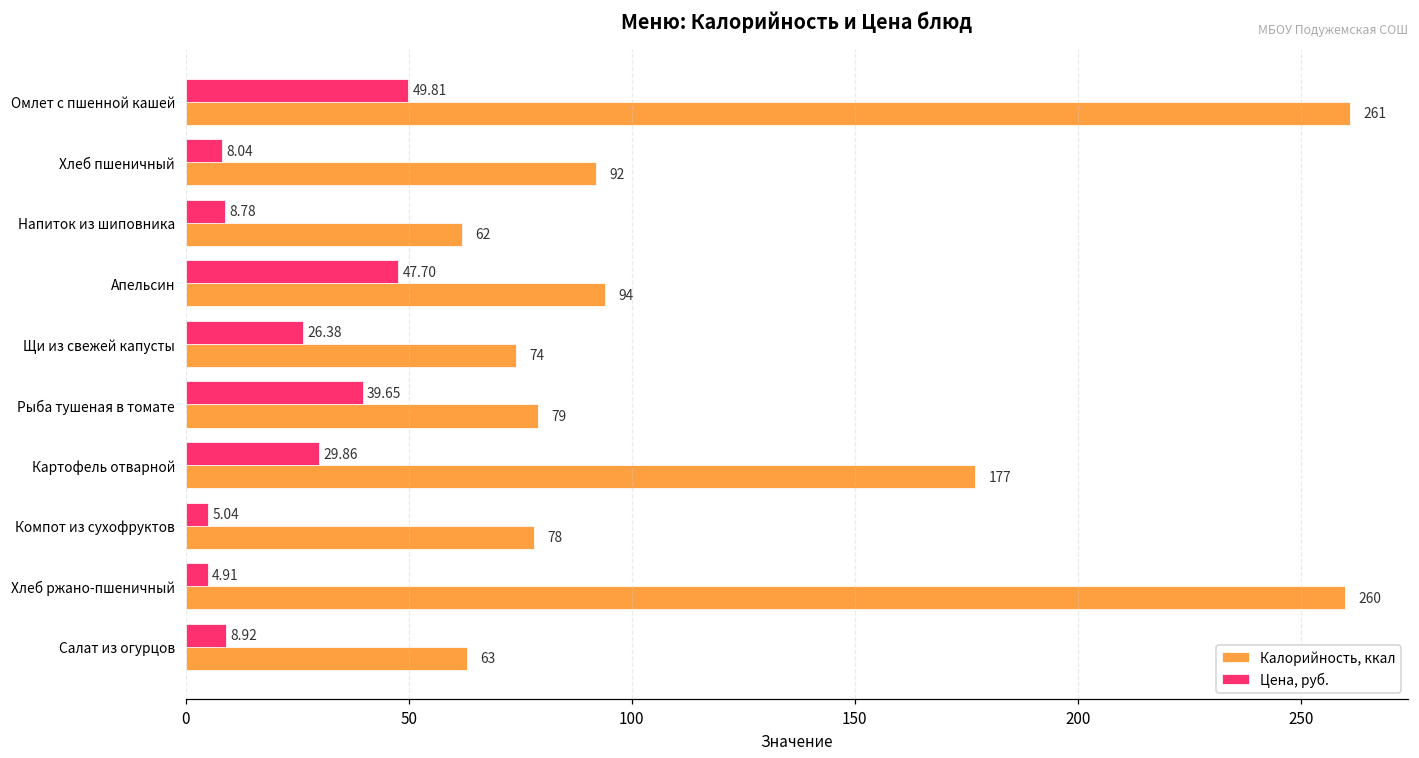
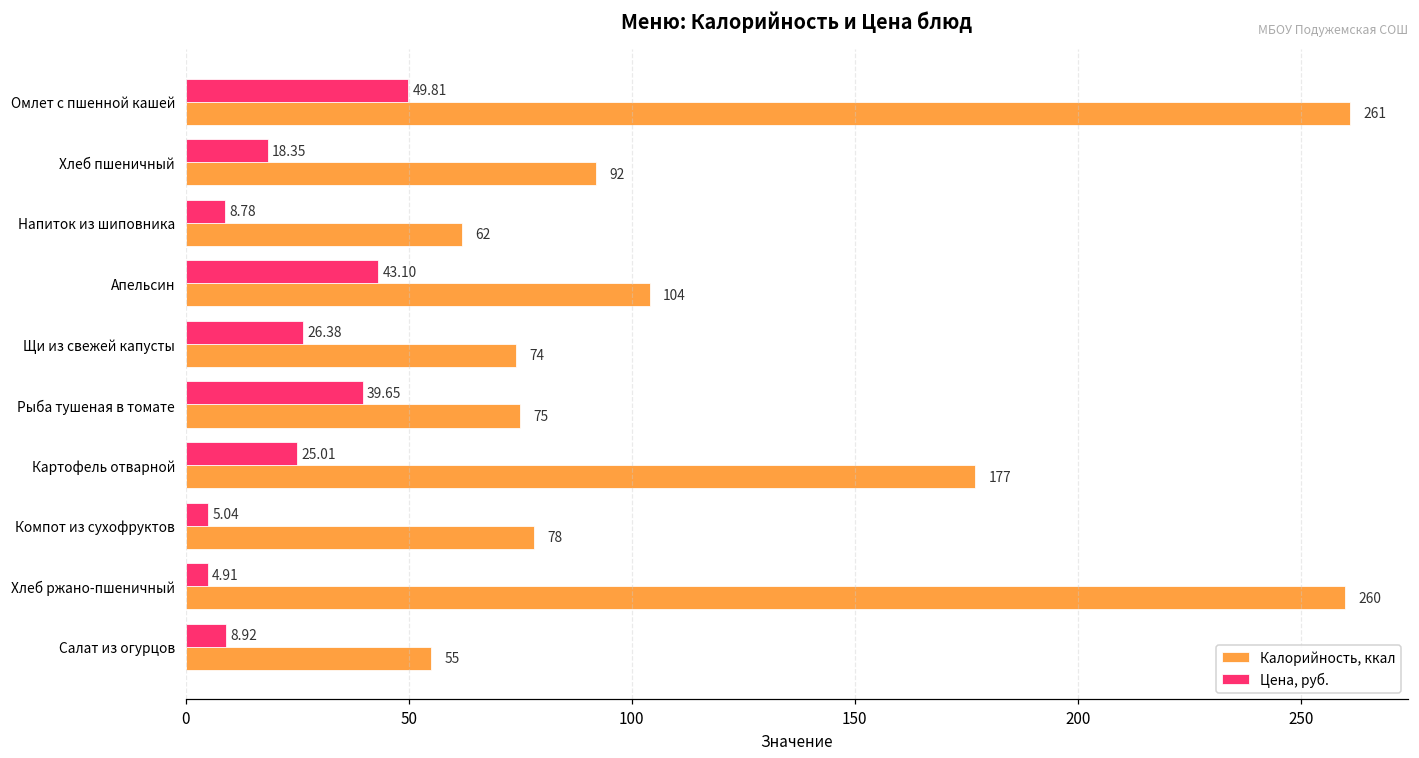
  {
    "Калорийность, ккал": {
      "Омлет с пшенной кашей": 261,
      "Хлеб пшеничный": 92,
      "Напиток из шиповника": 62,
-     "Апельсин": 94,
+     "Апельсин": 104,
      "Щи из свежей капусты": 74,
-     "Рыба тушеная в томате": 79,
+     "Рыба тушеная в томате": 75,
      "Картофель отварной": 177,
      "Компот из сухофруктов": 78,
      "Хлеб ржано-пшеничный": 260,
-     "Салат из огурцов": 63
+     "Салат из огурцов": 55
    },
    "Цена, руб.": {
      "Омлет с пшенной кашей": 49.81,
-     "Хлеб пшеничный": 8.04,
+     "Хлеб пшеничный": 18.35,
      "Напиток из шиповника": 8.78,
-     "Апельсин": 47.70,
+     "Апельсин": 43.10,
      "Щи из свежей капусты": 26.38,
      "Рыба тушеная в томате": 39.65,
-     "Картофель отварной": 29.86,
+     "Картофель отварной": 25.01,
      "Компот из сухофруктов": 5.04,
      "Хлеб ржано-пшеничный": 4.91,
      "Салат из огурцов": 8.92
    }
  }
